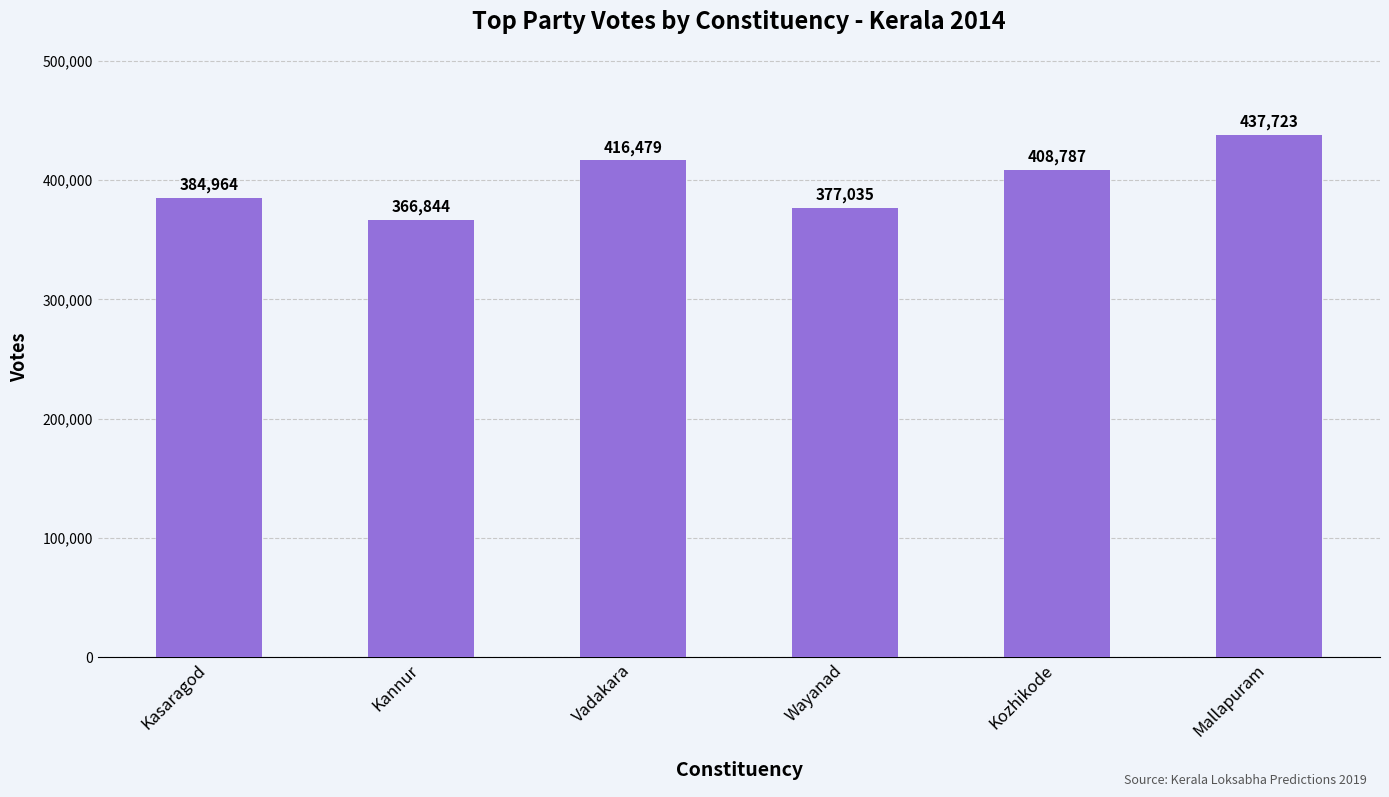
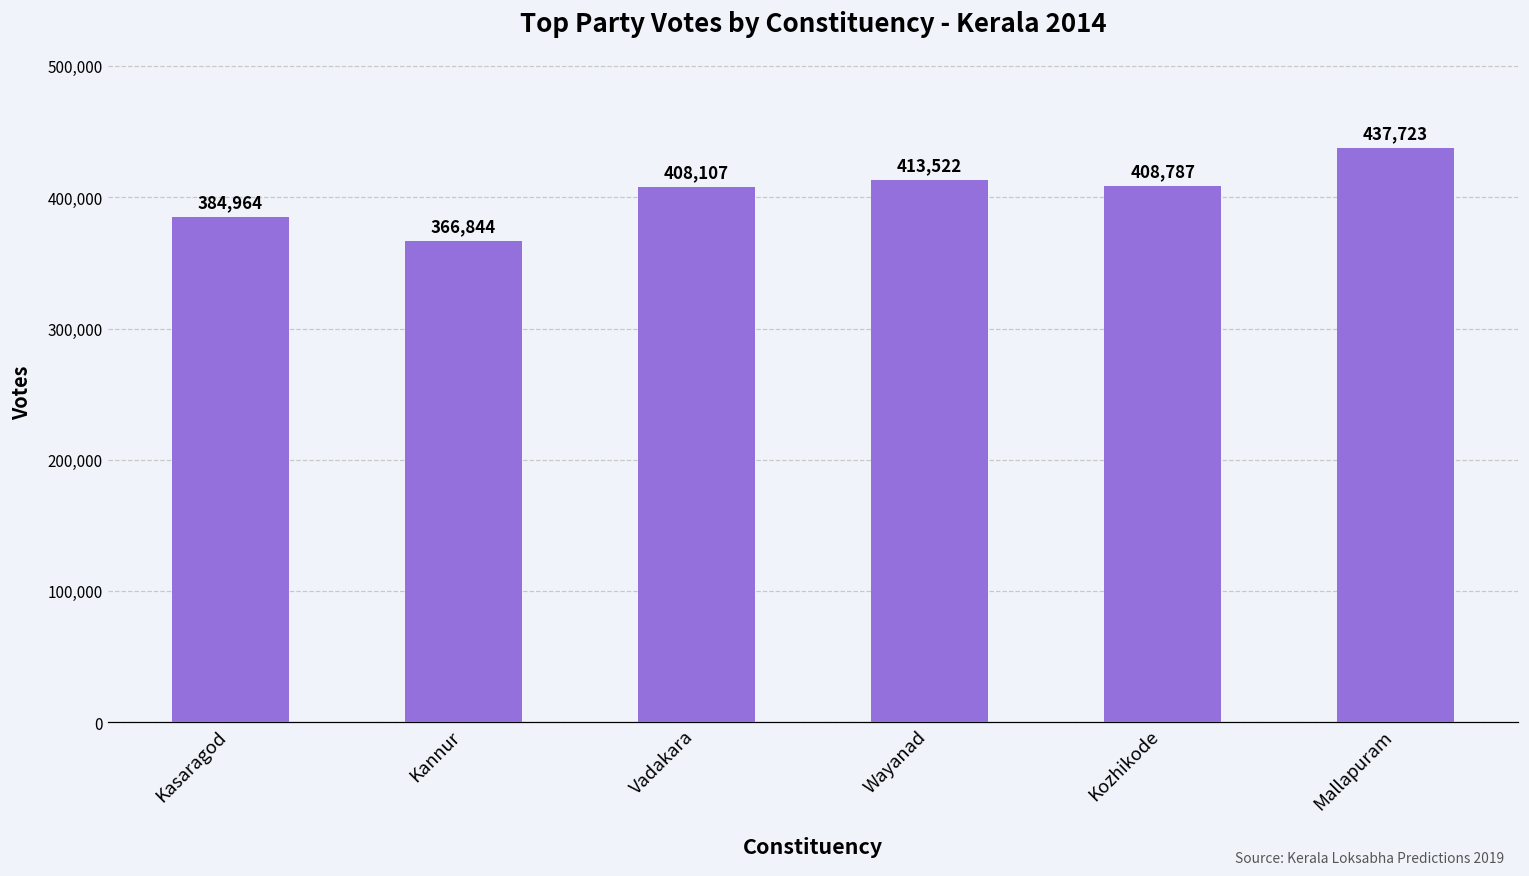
  {
    "Kasaragod": "384,964",
    "Kannur": "366,844",
-   "Vadakara": "416,479",
-   "Wayanad": "377,035",
+   "Vadakara": "408,107",
+   "Wayanad": "413,522",
    "Kozhikode": "408,787",
    "Mallapuram": "437,723"
  }
